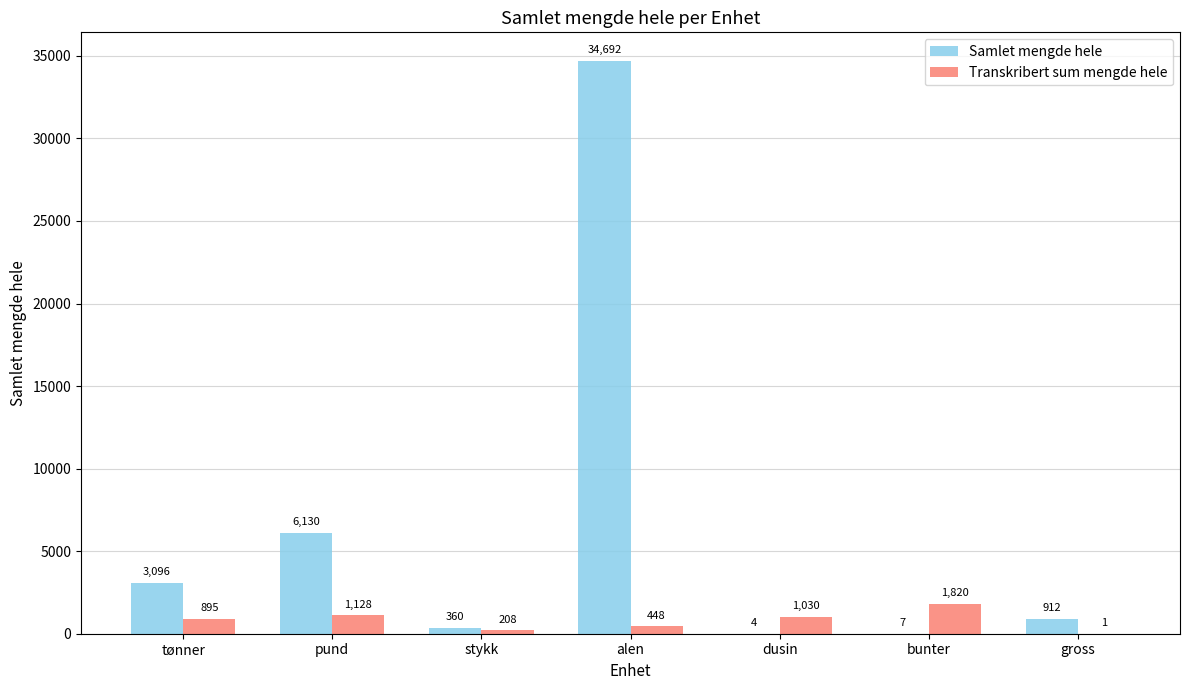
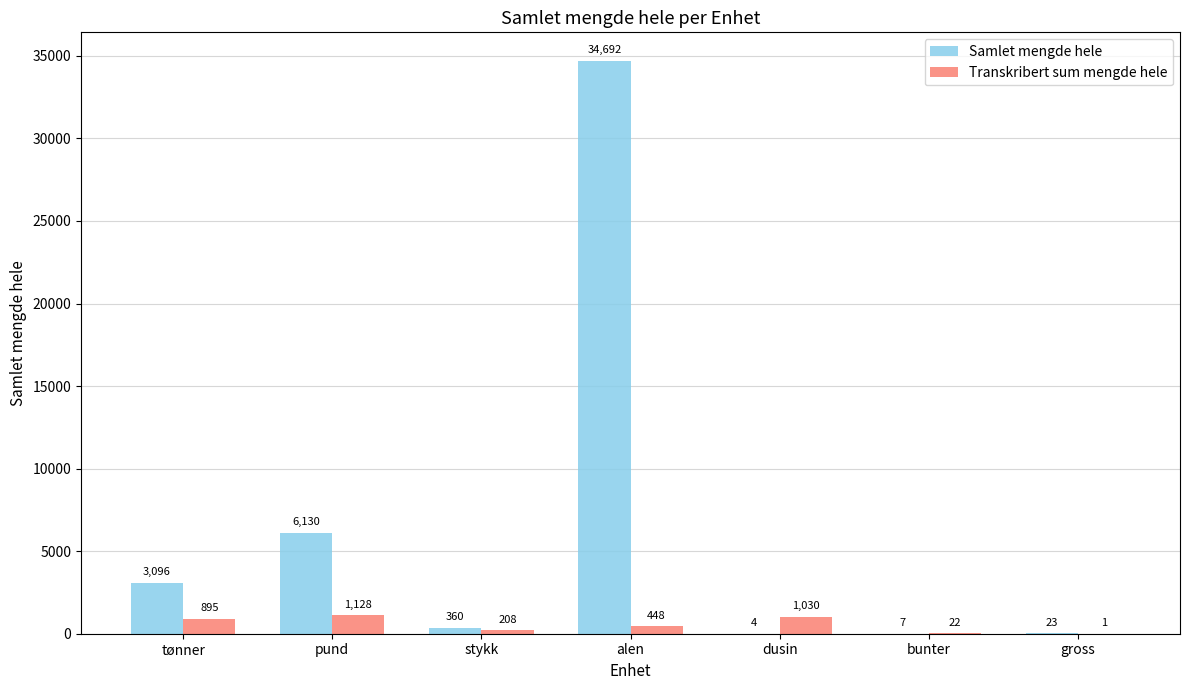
  {
    "Samlet mengde hele": {
      "tønner": "3,096",
      "pund": "6,130",
      "stykk": "360",
      "alen": "34,692",
      "dusin": "4",
      "bunter": "7",
-     "gross": "912"
+     "gross": "23"
    },
    "Transkribert sum mengde hele": {
      "tønner": "895",
      "pund": "1,128",
      "stykk": "208",
      "alen": "448",
      "dusin": "1,030",
-     "bunter": "1,820",
+     "bunter": "22",
      "gross": "1"
    }
  }
